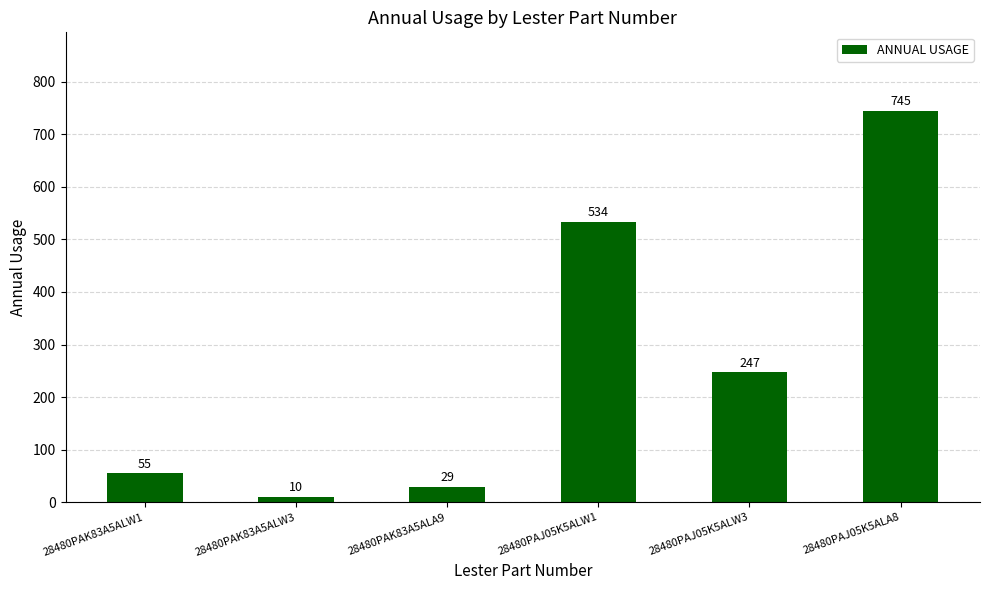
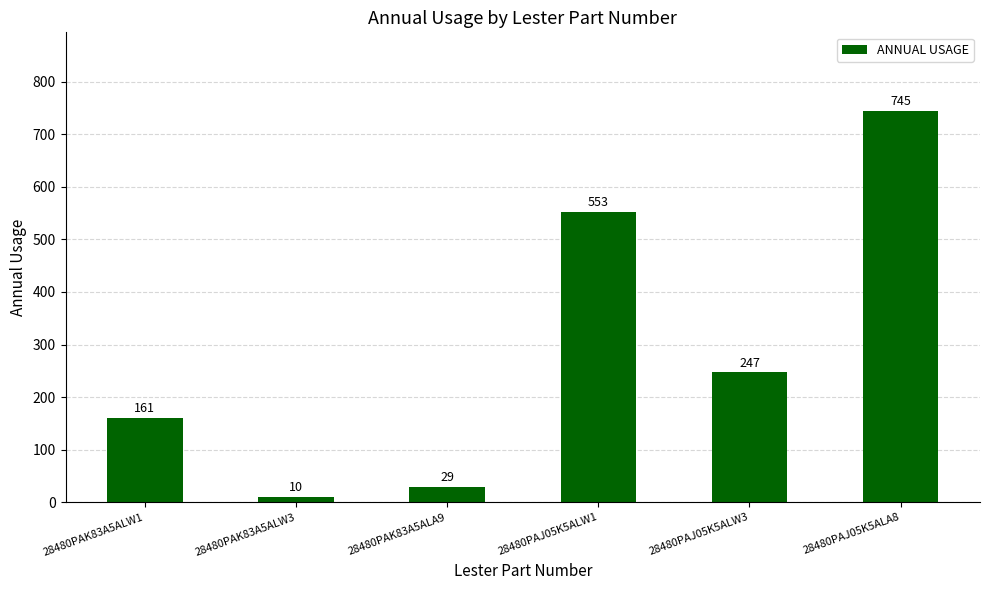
  {
-   "28480PAK83A5ALW1": 55,
+   "28480PAK83A5ALW1": 161,
    "28480PAK83A5ALW3": 10,
    "28480PAK83A5ALA9": 29,
-   "28480PAJ05K5ALW1": 534,
+   "28480PAJ05K5ALW1": 553,
    "28480PAJ05K5ALW3": 247,
    "28480PAJ05K5ALA8": 745
  }
